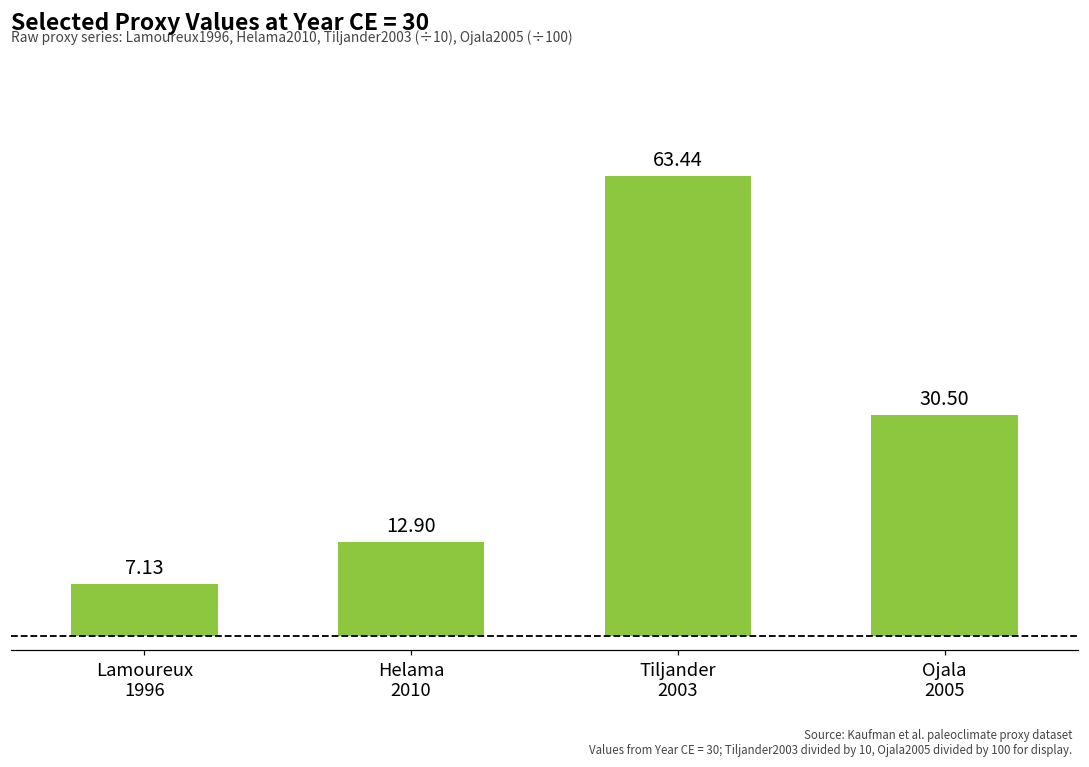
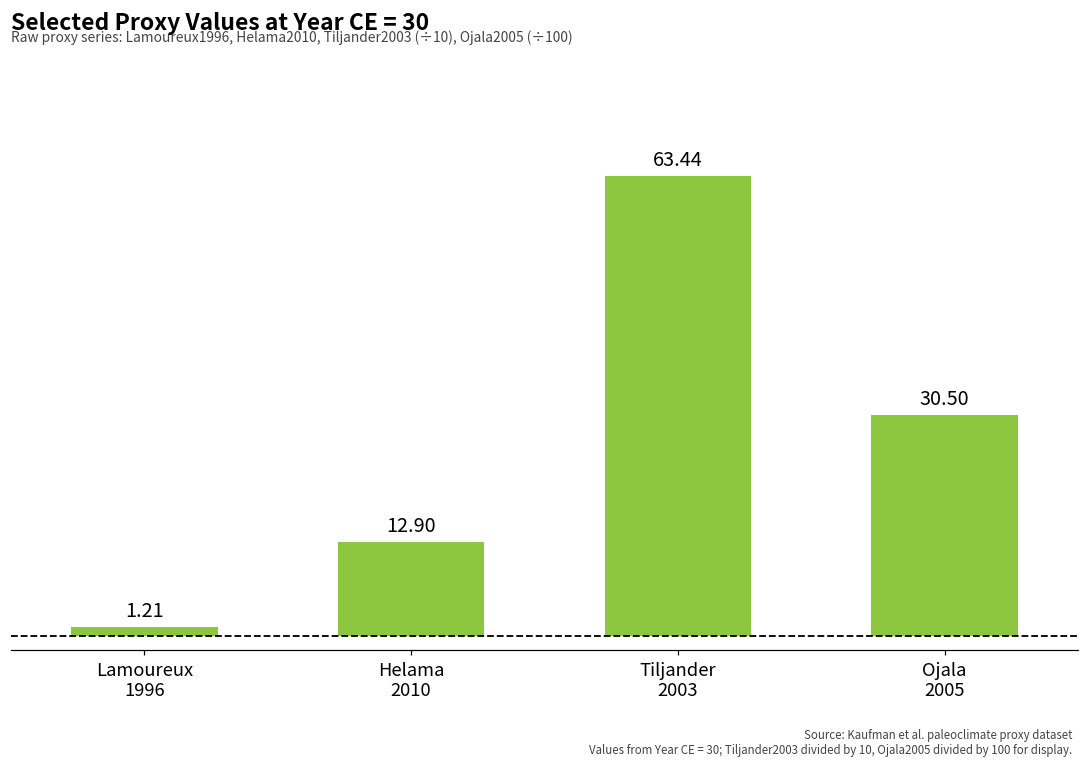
  {
-   "Lamoureux 1996": 7.13,
+   "Lamoureux 1996": 1.21,
    "Helama 2010": 12.90,
    "Tiljander 2003": 63.44,
    "Ojala 2005": 30.50
  }
